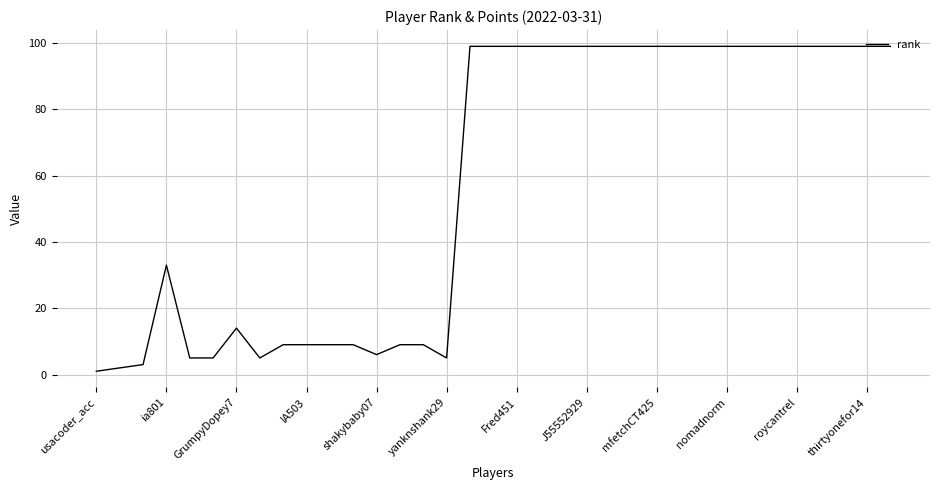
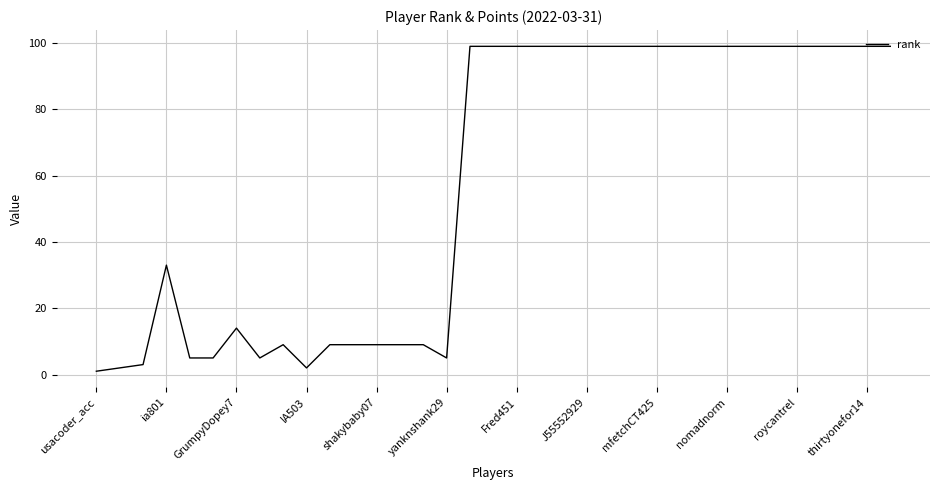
  {
    "usacoder_acc": 1,
    "ia801": 33,
    "GrumpyDopey7": 14,
-   "IA503": 9,
-   "shakybaby07": 6,
+   "IA503": 2,
+   "shakybaby07": 9,
    "yanknshank29": 5,
    "Fred451": 99,
    "J55552929": 99,
    "mfetchCT425": 99,
    "nomadnorm": 99,
    "roycantrel": 99,
    "thirtyonefor14": 99
  }
